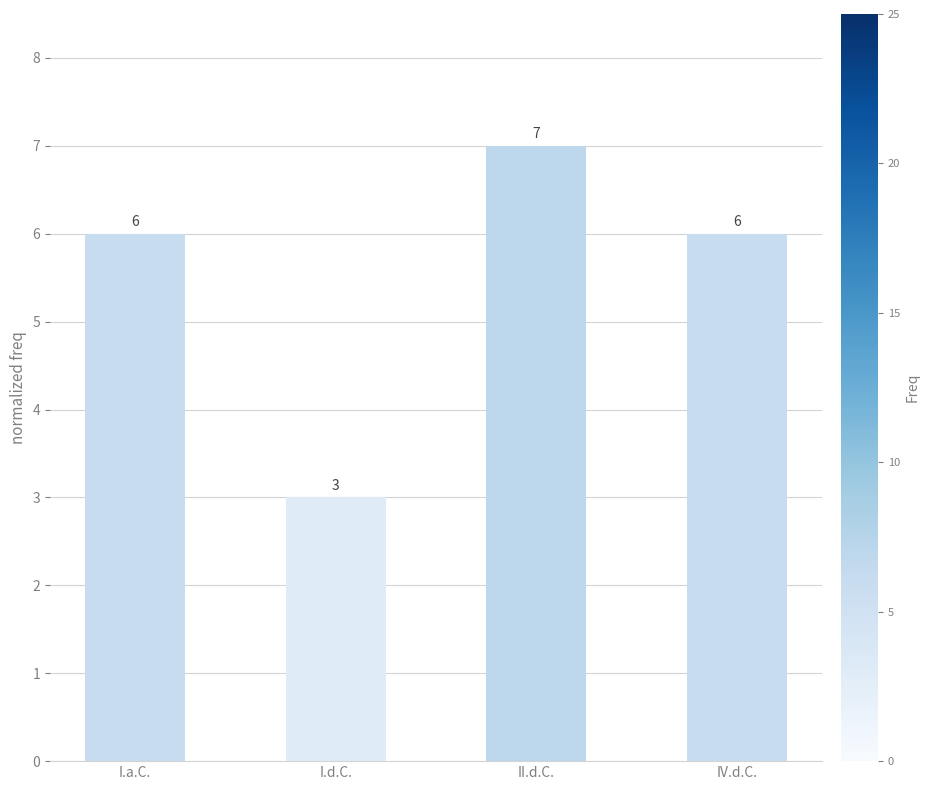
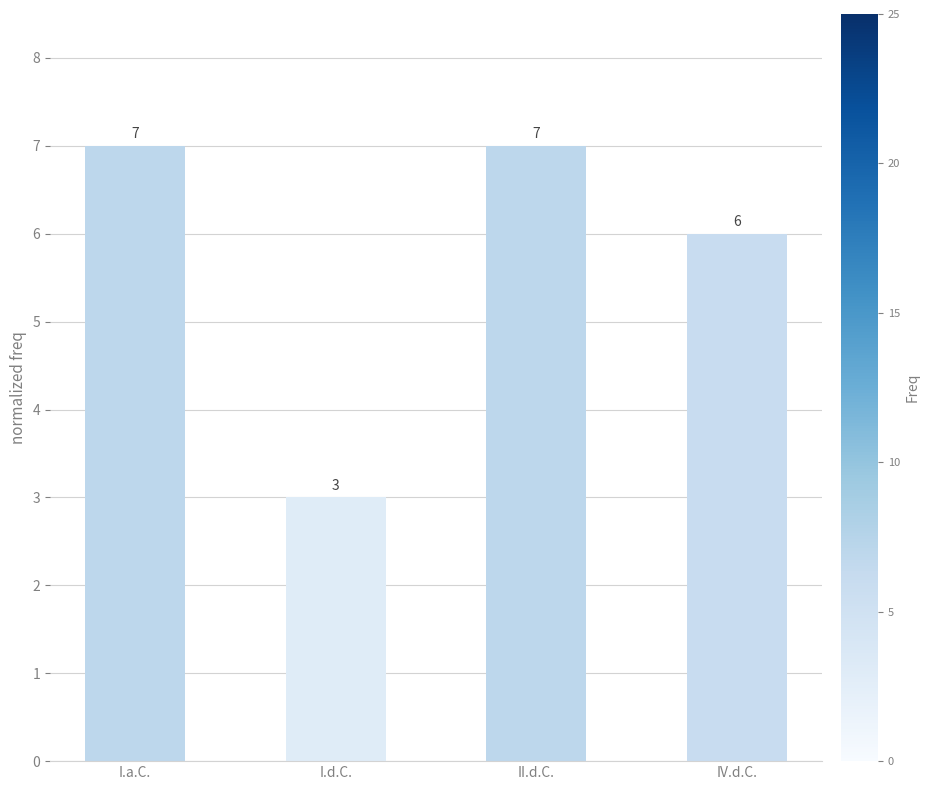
  {
-   "I.a.C.": 6,
+   "I.a.C.": 7,
    "I.d.C.": 3,
    "II.d.C.": 7,
    "IV.d.C.": 6
  }
